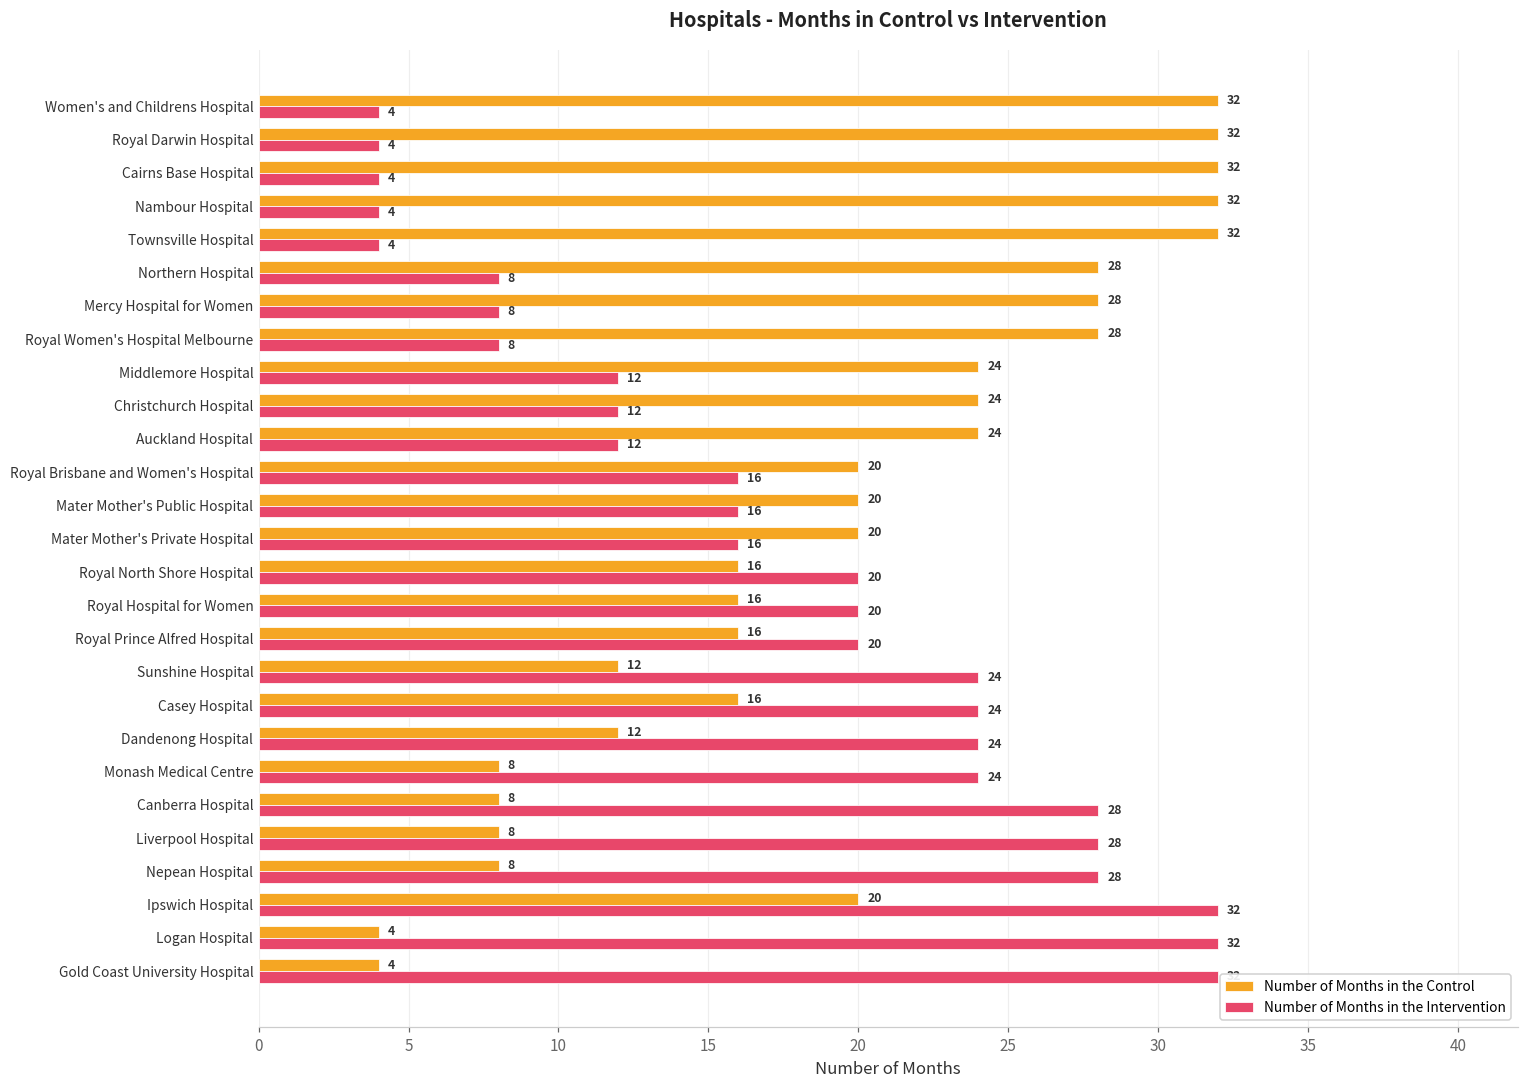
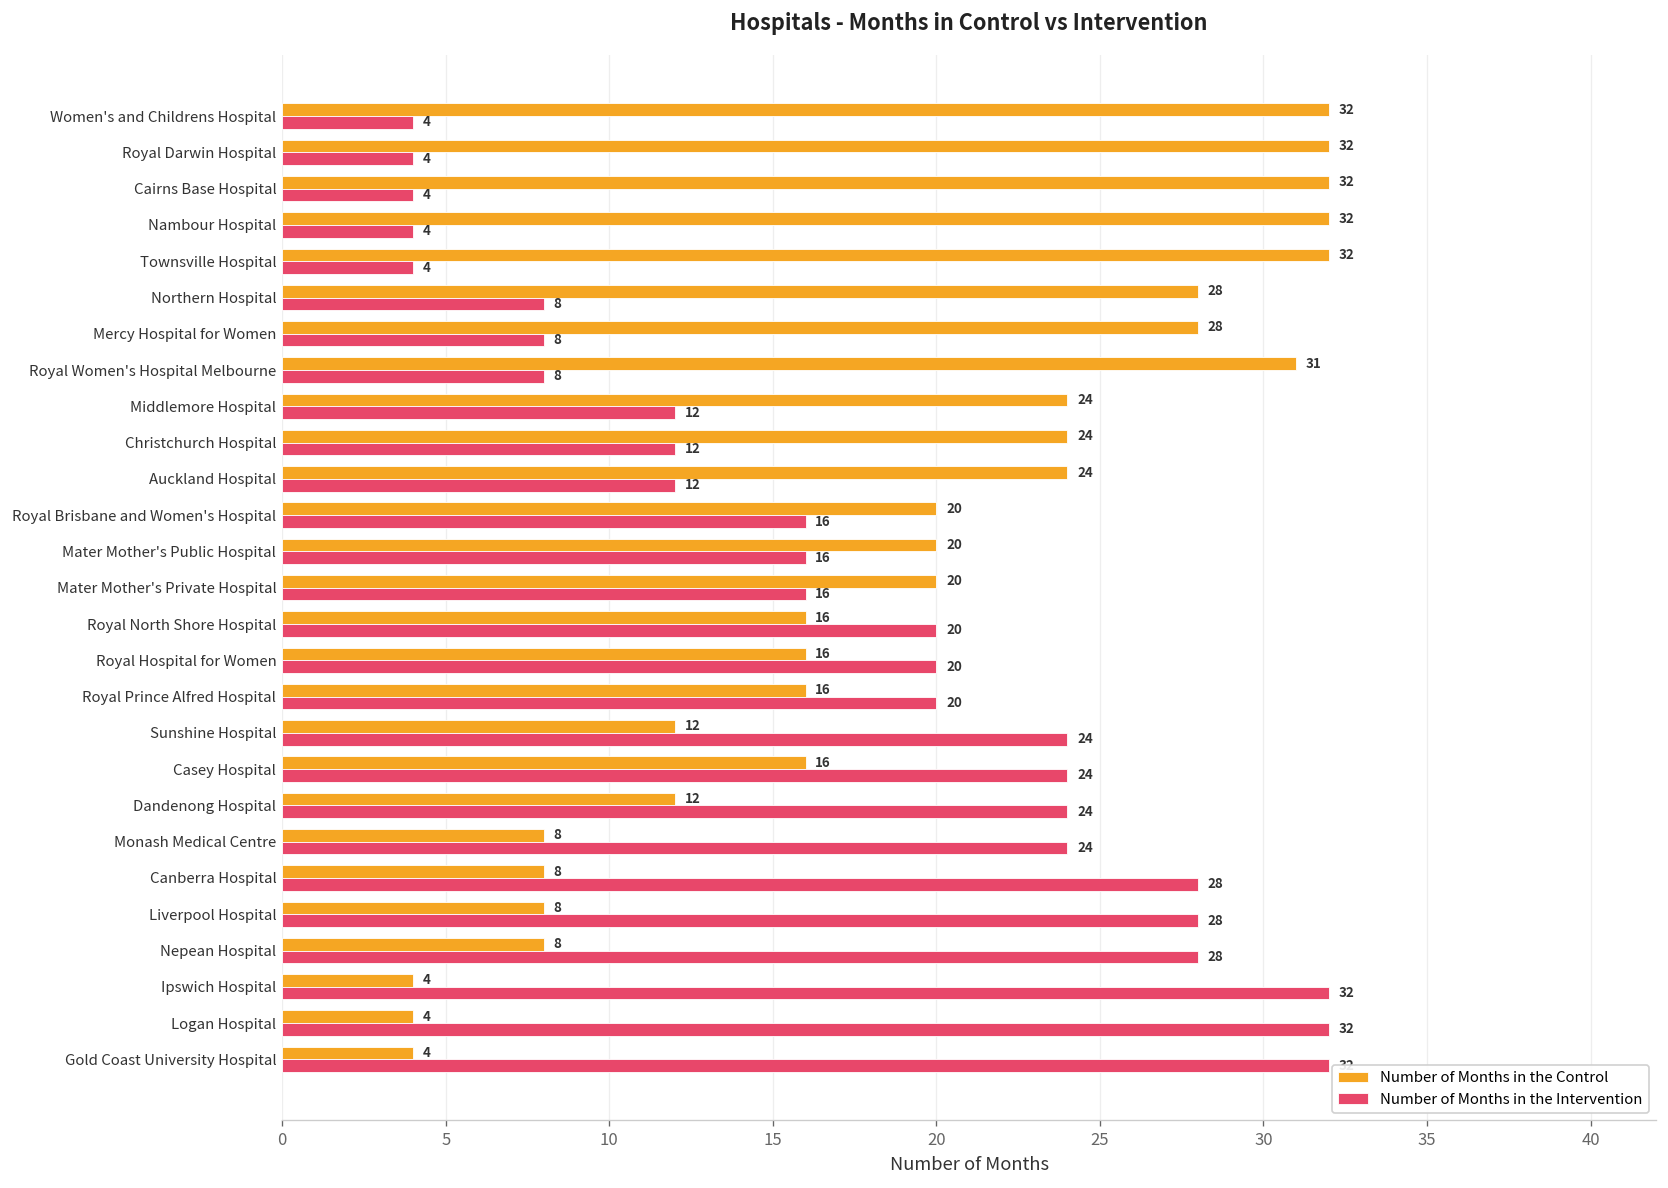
  {
    "Number of Months in the Control": {
      "Women's and Childrens Hospital": 32,
      "Royal Darwin Hospital": 32,
      "Cairns Base Hospital": 32,
      "Nambour Hospital": 32,
      "Townsville Hospital": 32,
      "Northern Hospital": 28,
      "Mercy Hospital for Women": 28,
-     "Royal Women's Hospital Melbourne": 28,
+     "Royal Women's Hospital Melbourne": 31,
      "Middlemore Hospital": 24,
      "Christchurch Hospital": 24,
      "Auckland Hospital": 24,
      "Royal Brisbane and Women's Hospital": 20,
      "Mater Mother's Public Hospital": 20,
      "Mater Mother's Private Hospital": 20,
      "Royal North Shore Hospital": 16,
      "Royal Hospital for Women": 16,
      "Royal Prince Alfred Hospital": 16,
      "Sunshine Hospital": 12,
      "Casey Hospital": 16,
      "Dandenong Hospital": 12,
      "Monash Medical Centre": 8,
      "Canberra Hospital": 8,
      "Liverpool Hospital": 8,
      "Nepean Hospital": 8,
-     "Ipswich Hospital": 20,
+     "Ipswich Hospital": 4,
      "Logan Hospital": 4,
      "Gold Coast University Hospital": 4
    },
    "Number of Months in the Intervention": {
      "Women's and Childrens Hospital": 4,
      "Royal Darwin Hospital": 4,
      "Cairns Base Hospital": 4,
      "Nambour Hospital": 4,
      "Townsville Hospital": 4,
      "Northern Hospital": 8,
      "Mercy Hospital for Women": 8,
      "Royal Women's Hospital Melbourne": 8,
      "Middlemore Hospital": 12,
      "Christchurch Hospital": 12,
      "Auckland Hospital": 12,
      "Royal Brisbane and Women's Hospital": 16,
      "Mater Mother's Public Hospital": 16,
      "Mater Mother's Private Hospital": 16,
      "Royal North Shore Hospital": 20,
      "Royal Hospital for Women": 20,
      "Royal Prince Alfred Hospital": 20,
      "Sunshine Hospital": 24,
      "Casey Hospital": 24,
      "Dandenong Hospital": 24,
      "Monash Medical Centre": 24,
      "Canberra Hospital": 28,
      "Liverpool Hospital": 28,
      "Nepean Hospital": 28,
      "Ipswich Hospital": 32,
      "Logan Hospital": 32
    }
  }
